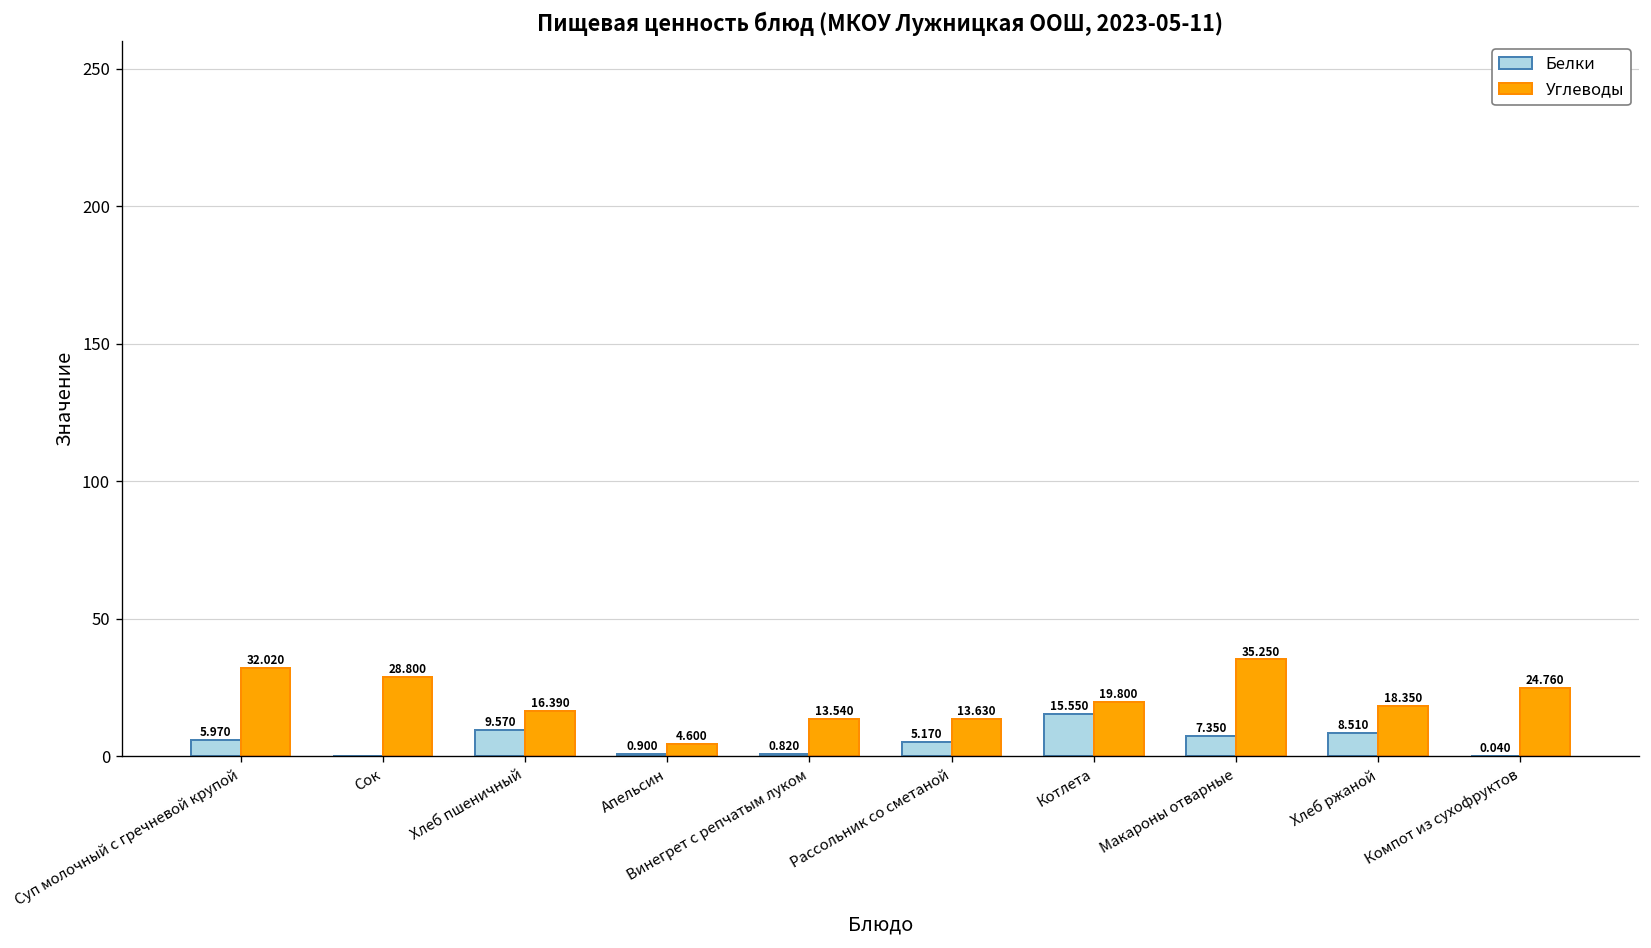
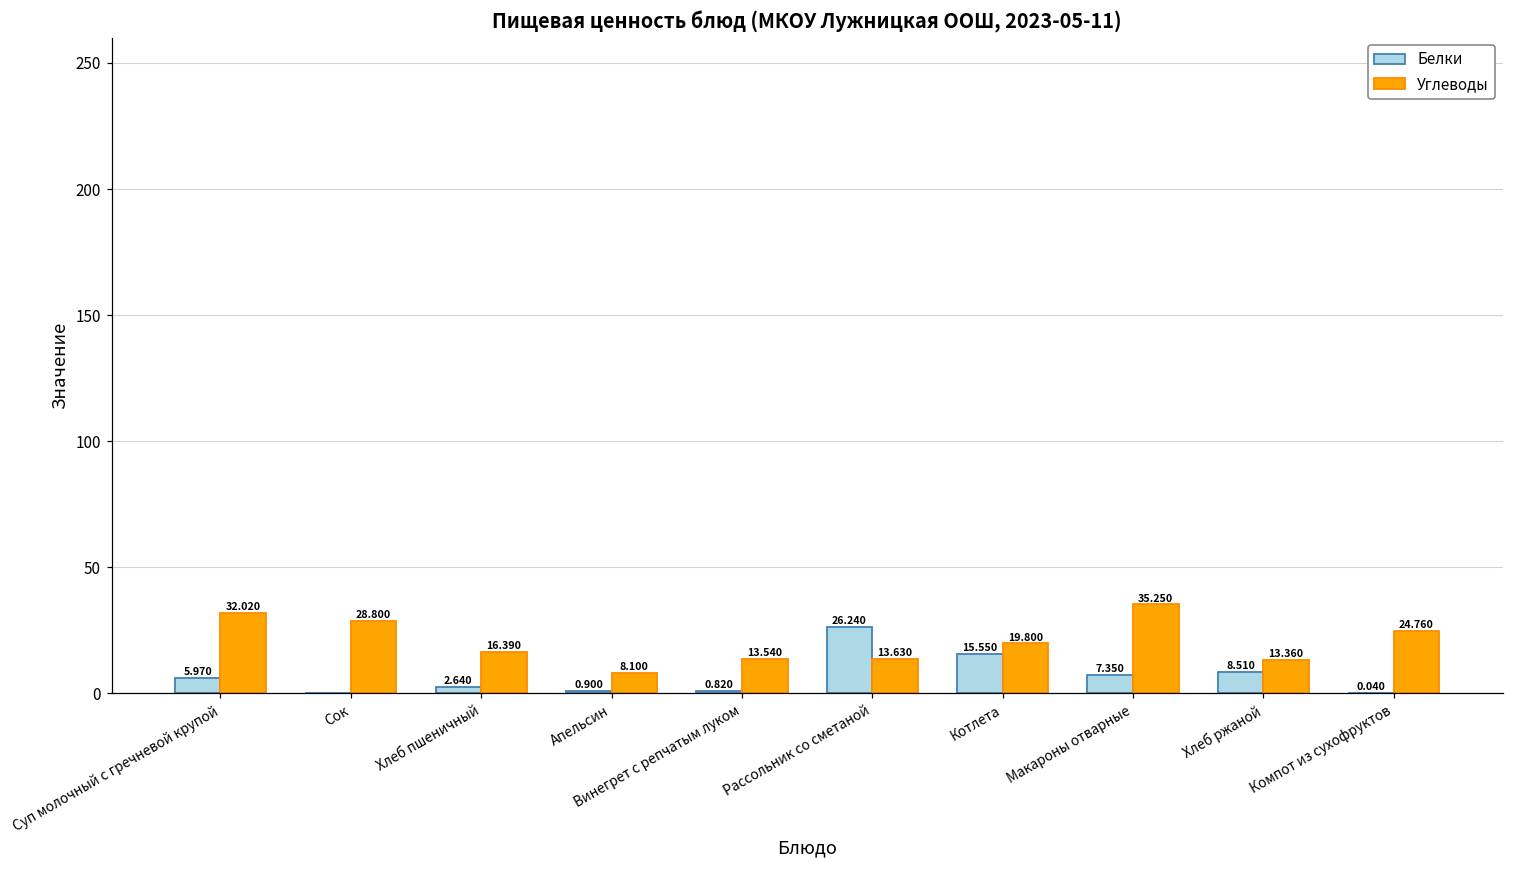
  {
    "Белки": {
      "Суп молочный с гречневой крупой": 5.970,
-     "Хлеб пшеничный": 9.570,
+     "Хлеб пшеничный": 2.640,
      "Апельсин": 0.900,
      "Винегрет с репчатым луком": 0.820,
-     "Рассольник со сметаной": 5.170,
+     "Рассольник со сметаной": 26.240,
      "Котлета": 15.550,
      "Макароны отварные": 7.350,
      "Хлеб ржаной": 8.510,
      "Компот из сухофруктов": 0.040
    },
    "Углеводы": {
      "Суп молочный с гречневой крупой": 32.020,
      "Сок": 28.800,
      "Хлеб пшеничный": 16.390,
-     "Апельсин": 4.600,
+     "Апельсин": 8.100,
      "Винегрет с репчатым луком": 13.540,
      "Рассольник со сметаной": 13.630,
      "Котлета": 19.800,
      "Макароны отварные": 35.250,
-     "Хлеб ржаной": 18.350,
+     "Хлеб ржаной": 13.360,
      "Компот из сухофруктов": 24.760
    }
  }
